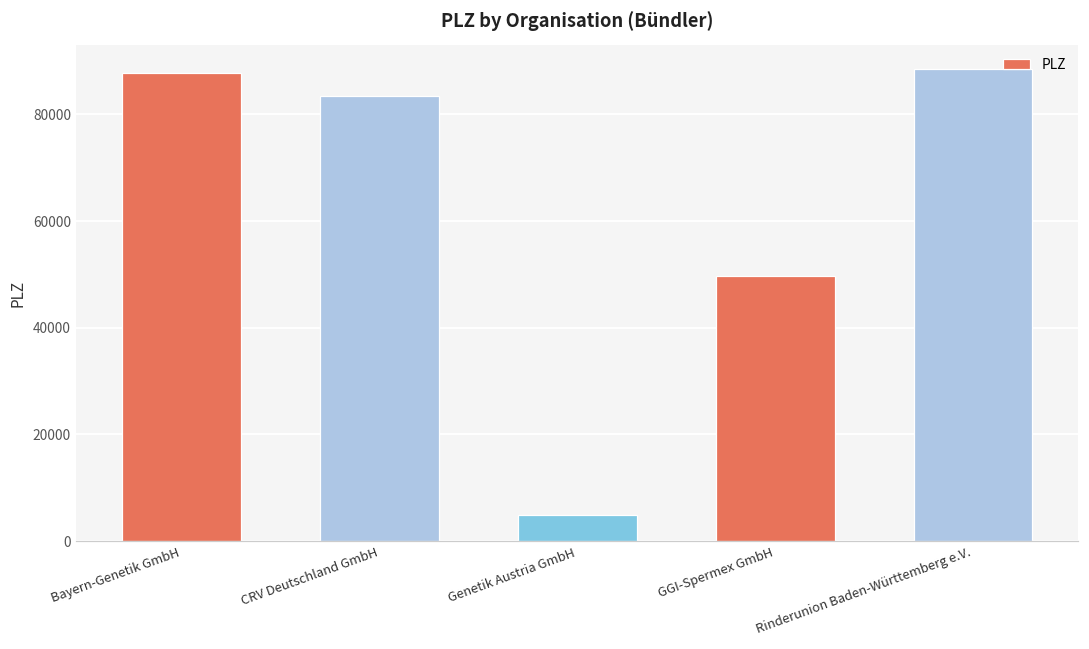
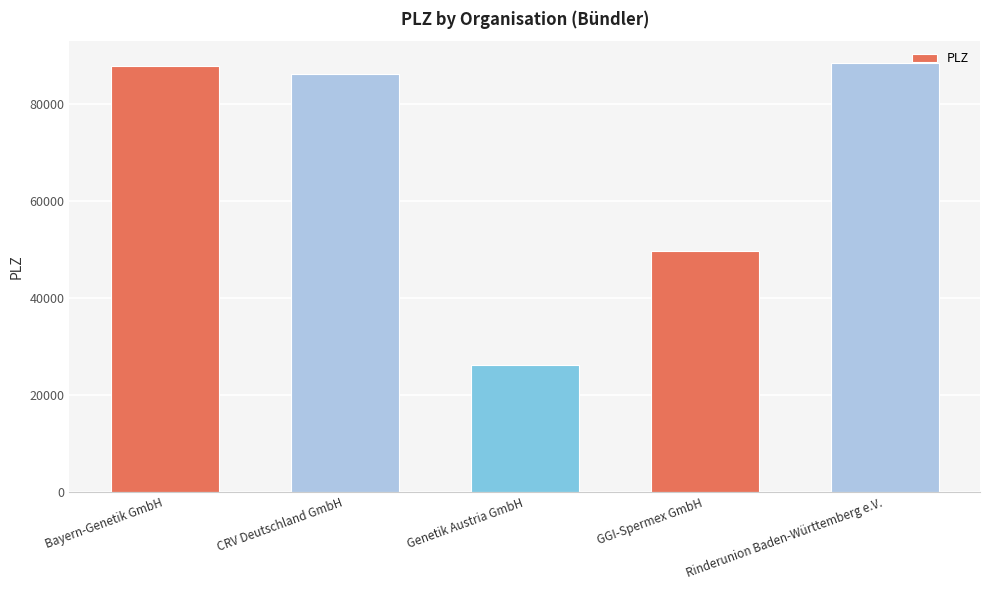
  {
    "Bayern-Genetik GmbH": 88000,
-   "CRV Deutschland GmbH": 84000,
-   "Genetik Austria GmbH": 5000,
+   "CRV Deutschland GmbH": 86000,
+   "Genetik Austria GmbH": 26000,
    "GGI-Spermex GmbH": 50000,
    "Rinderunion Baden-Württemberg e.V.": 89000
  }
